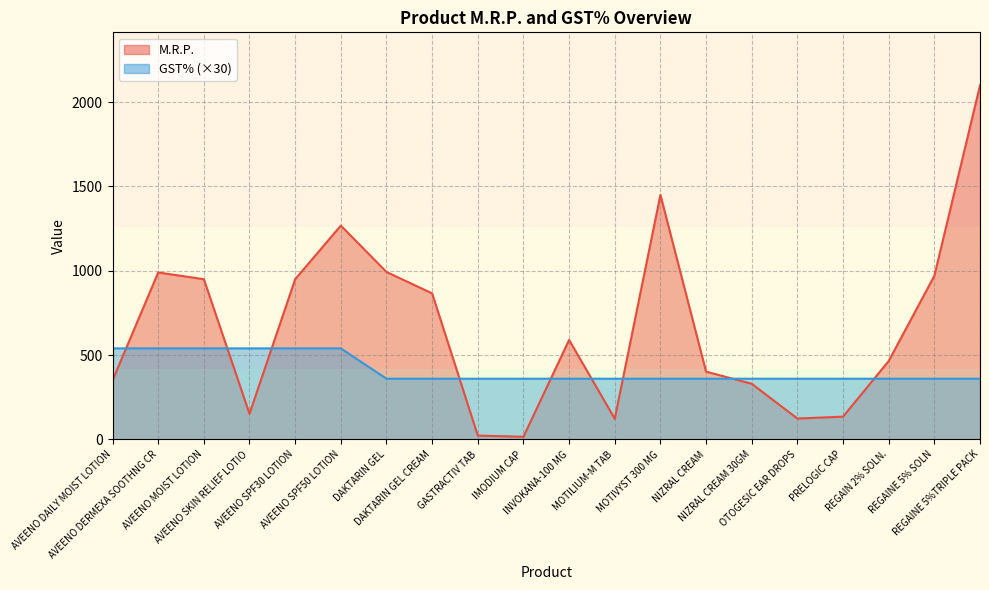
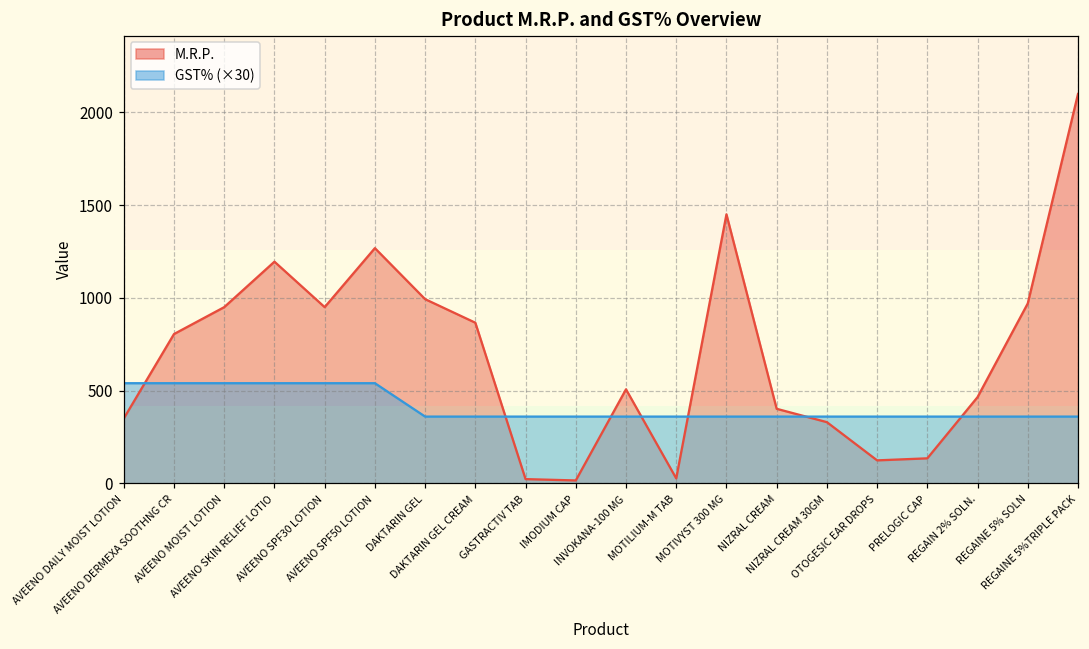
  {
    "M.R.P.": {
      "AVEENO DAILY MOIST LOTION": 350,
-     "AVEENO DERMEXA SOOTHNG CR": 990,
+     "AVEENO DERMEXA SOOTHNG CR": 810,
      "AVEENO MOIST LOTION": 950,
-     "AVEENO SKIN RELIEF LOTIO": 150,
+     "AVEENO SKIN RELIEF LOTIO": 1200,
      "AVEENO SPF30 LOTION": 950,
      "AVEENO SPF50 LOTION": 1270,
      "DAKTARIN GEL": 990,
      "DAKTARIN GEL CREAM": 870,
      "GASTRACTIV TAB": 20,
      "IMODIUM CAP": 20,
-     "INVOKANA-100 MG": 590,
-     "MOTILIUM-M TAB": 120,
+     "INVOKANA-100 MG": 510,
+     "MOTILIUM-M TAB": 30,
      "MOTIVYST 300 MG": 1450,
      "NIZRAL CREAM": 400,
      "NIZRAL CREAM 30GM": 330,
      "OTOGESIC EAR DROPS": 120,
      "PRELOGIC CAP": 140,
      "REGAIN 2% SOLN.": 470,
      "REGAINE 5% SOLN": 970,
      "REGAINE 5%TRIPLE PACK": 2100
    },
    "GST% (×30)": {
      "AVEENO DAILY MOIST LOTION": 540,
      "AVEENO DERMEXA SOOTHNG CR": 540,
      "AVEENO MOIST LOTION": 540,
      "AVEENO SKIN RELIEF LOTIO": 540,
      "AVEENO SPF30 LOTION": 540,
      "AVEENO SPF50 LOTION": 540,
      "DAKTARIN GEL": 360,
      "DAKTARIN GEL CREAM": 360,
      "GASTRACTIV TAB": 360,
      "IMODIUM CAP": 360,
      "INVOKANA-100 MG": 360,
      "MOTILIUM-M TAB": 360,
      "MOTIVYST 300 MG": 360,
      "NIZRAL CREAM": 360,
      "NIZRAL CREAM 30GM": 360,
      "OTOGESIC EAR DROPS": 360,
      "PRELOGIC CAP": 360,
      "REGAIN 2% SOLN.": 360,
      "REGAINE 5% SOLN": 360,
      "REGAINE 5%TRIPLE PACK": 360
    }
  }
